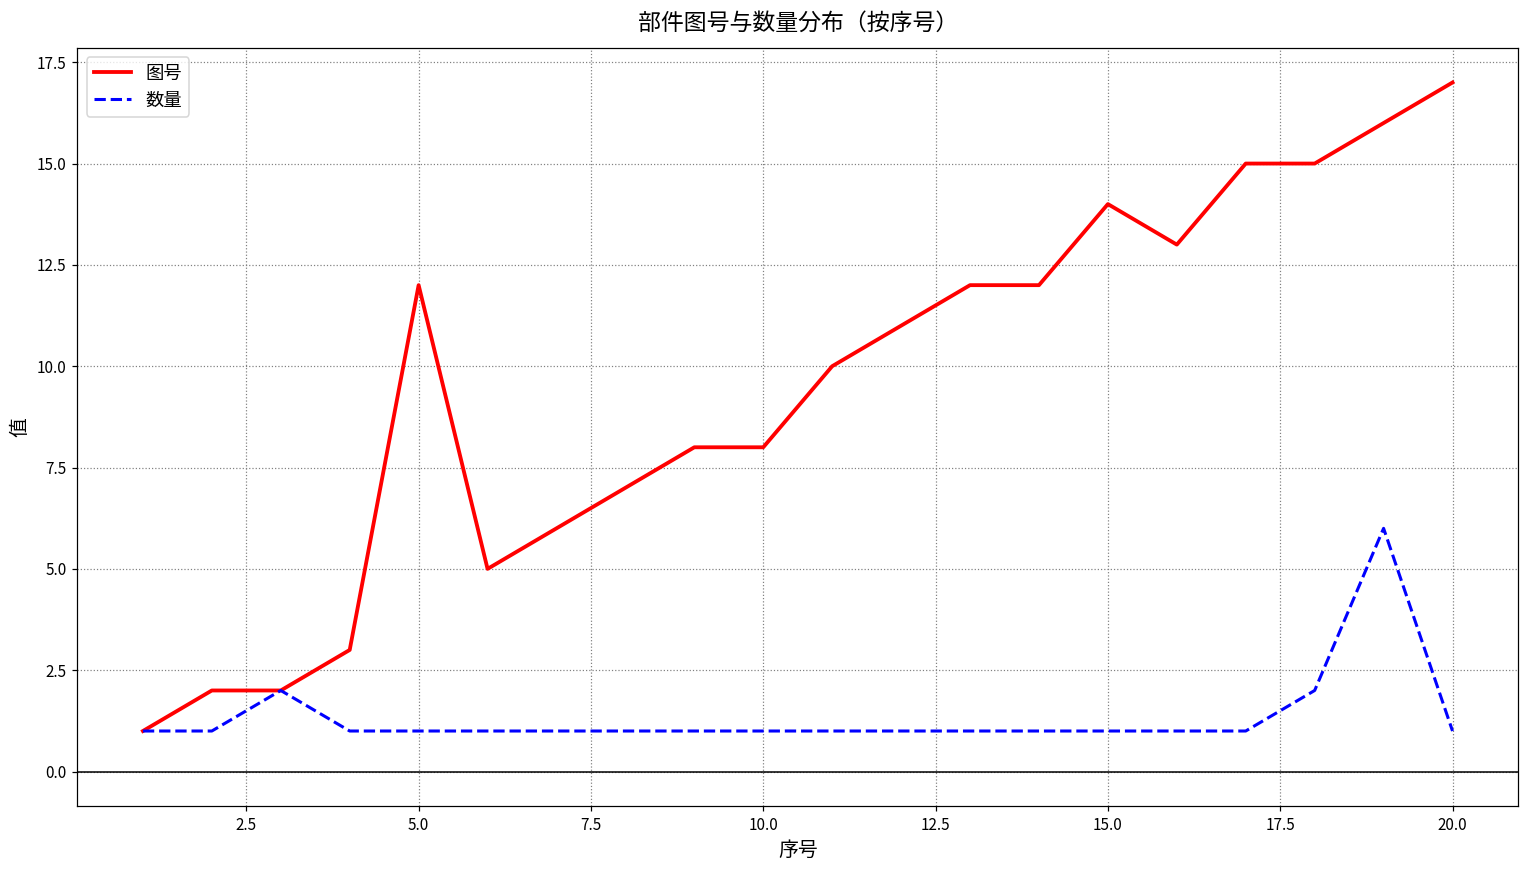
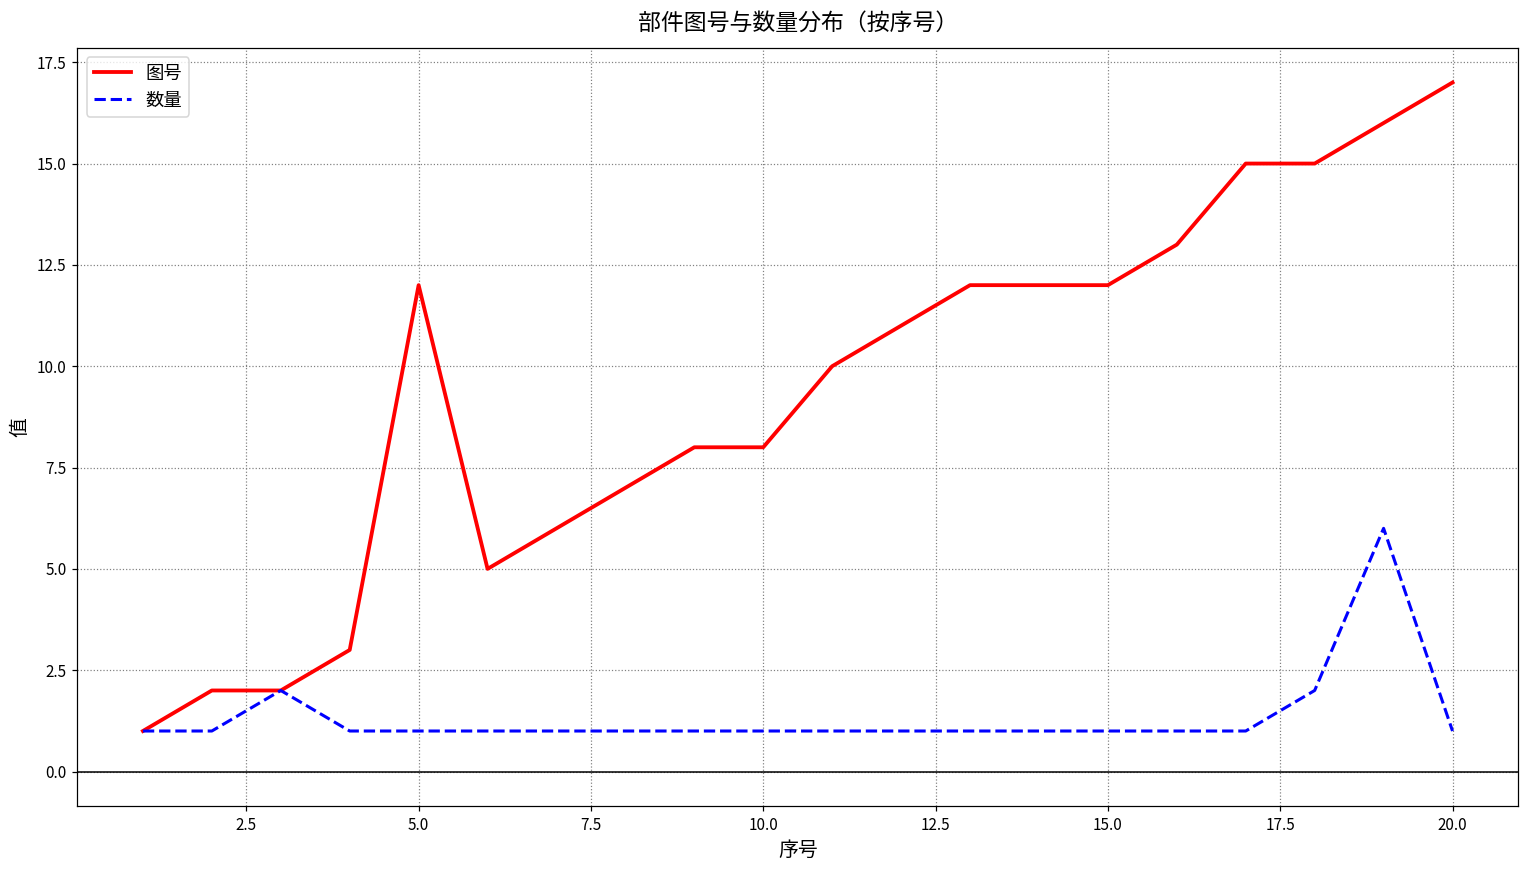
  {
    "图号": {
      "5.0": 12,
      "10.0": 8,
-     "15.0": 14,
+     "15.0": 12,
      "20.0": 17
    },
    "数量": {
      "5.0": 1,
      "10.0": 1,
      "15.0": 1,
      "20.0": 1
    }
  }
